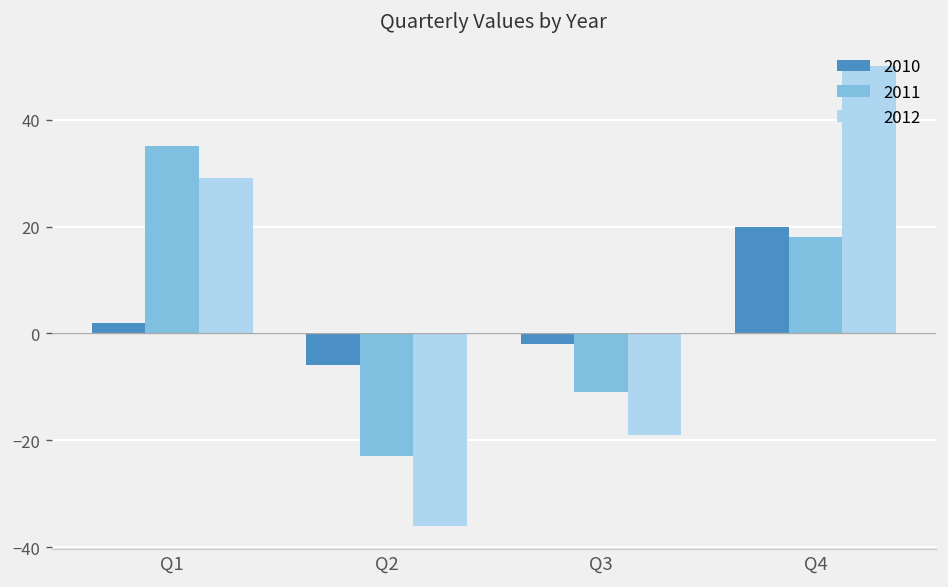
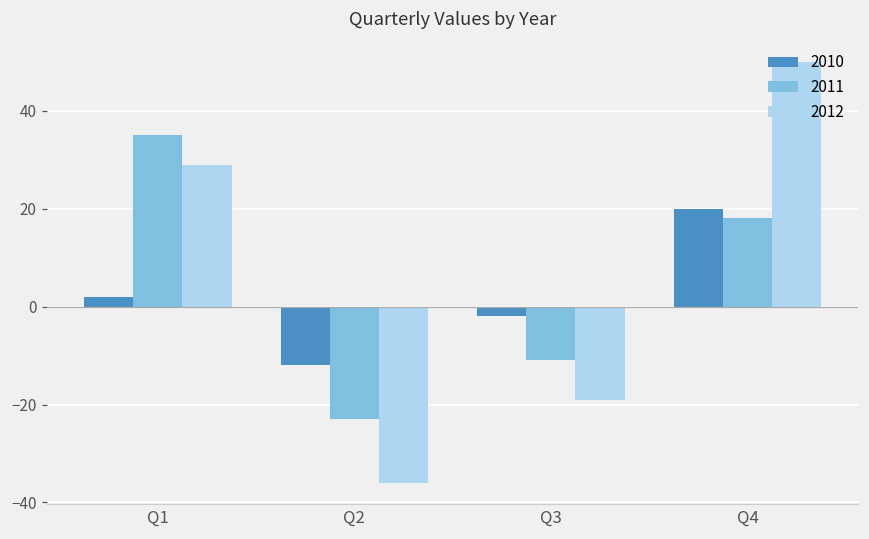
  {
    "2010": {
      "Q1": 2,
-     "Q2": -6,
+     "Q2": -12,
      "Q3": -2,
      "Q4": 20
    }
  }
